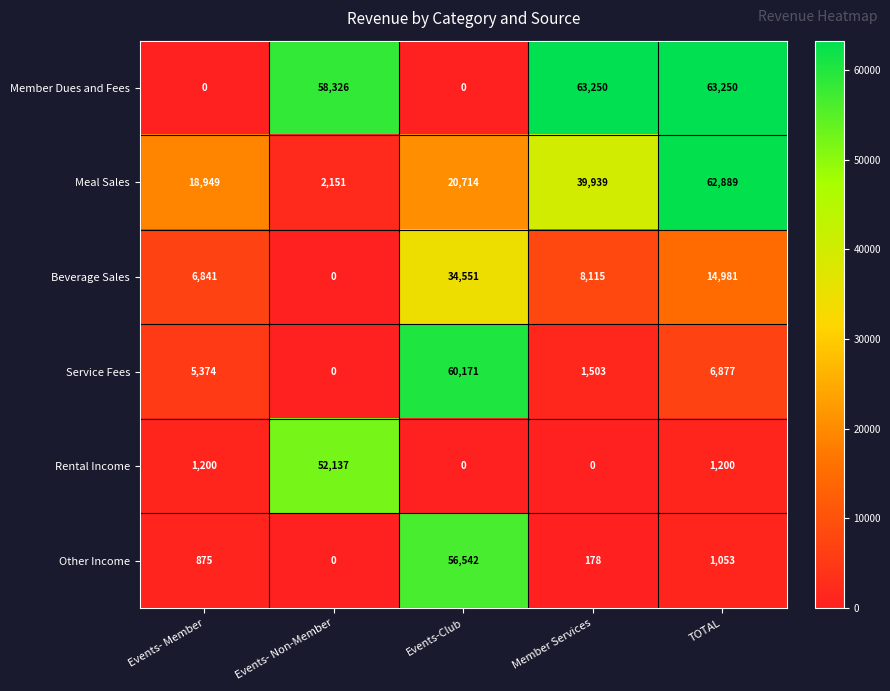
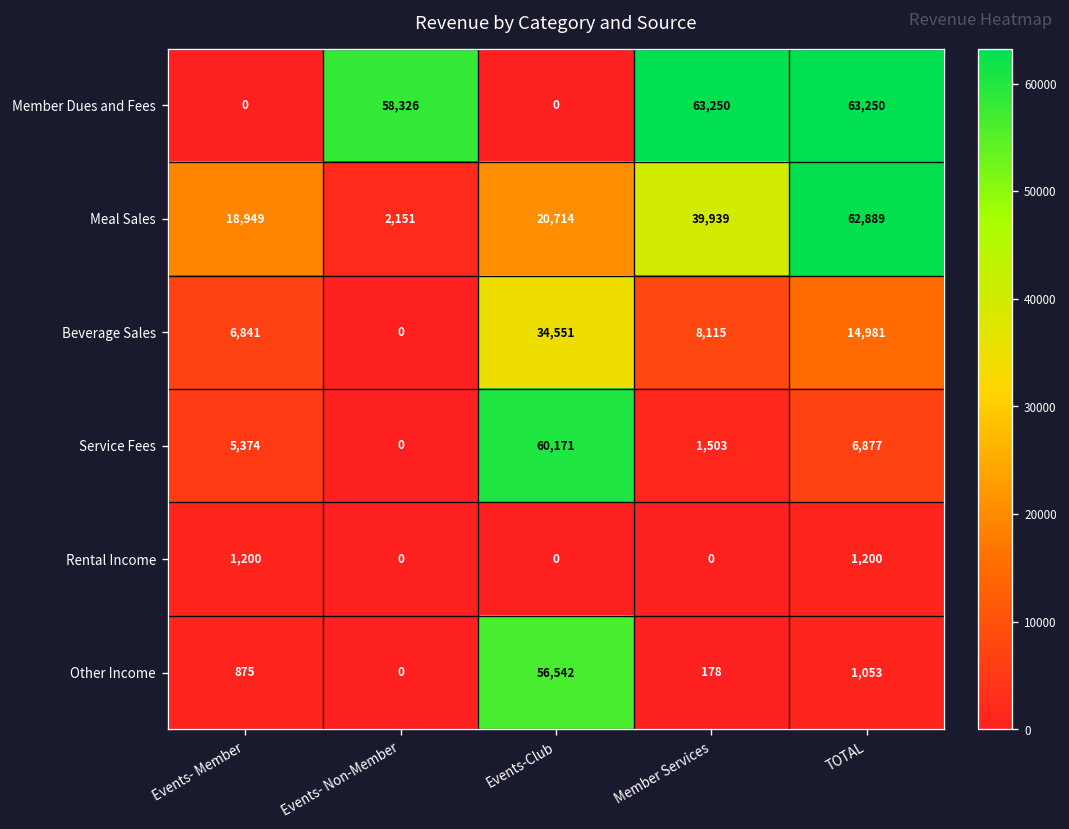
  {
    "Member Dues and Fees": {
      "Events- Member": "0",
      "Events- Non-Member": "58,326",
      "Events-Club": "0",
      "Member Services": "63,250",
      "TOTAL": "63,250"
    },
    "Meal Sales": {
      "Events- Member": "18,949",
      "Events- Non-Member": "2,151",
      "Events-Club": "20,714",
      "Member Services": "39,939",
      "TOTAL": "62,889"
    },
    "Beverage Sales": {
      "Events- Member": "6,841",
      "Events- Non-Member": "0",
      "Events-Club": "34,551",
      "Member Services": "8,115",
      "TOTAL": "14,981"
    },
    "Service Fees": {
      "Events- Member": "5,374",
      "Events- Non-Member": "0",
      "Events-Club": "60,171",
      "Member Services": "1,503",
      "TOTAL": "6,877"
    },
    "Rental Income": {
      "Events- Member": "1,200",
-     "Events- Non-Member": "52,137",
+     "Events- Non-Member": "0",
      "Events-Club": "0",
      "Member Services": "0",
      "TOTAL": "1,200"
    },
    "Other Income": {
      "Events- Member": "875",
      "Events- Non-Member": "0",
      "Events-Club": "56,542",
      "Member Services": "178",
      "TOTAL": "1,053"
    }
  }
